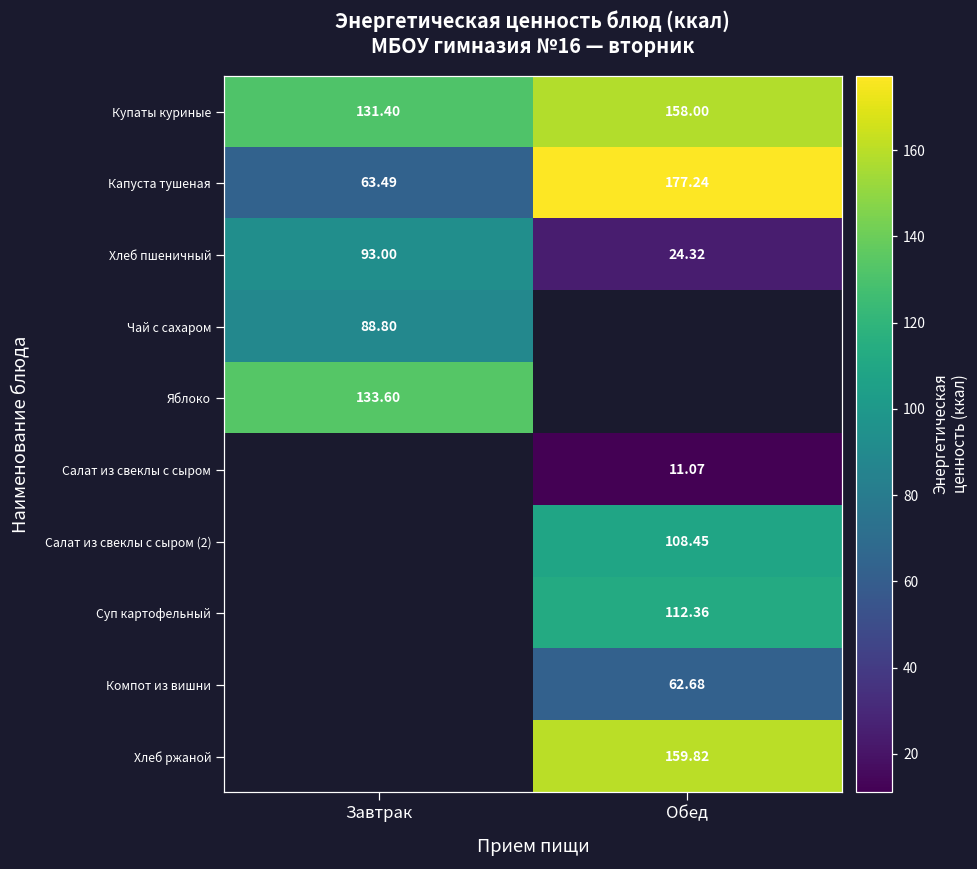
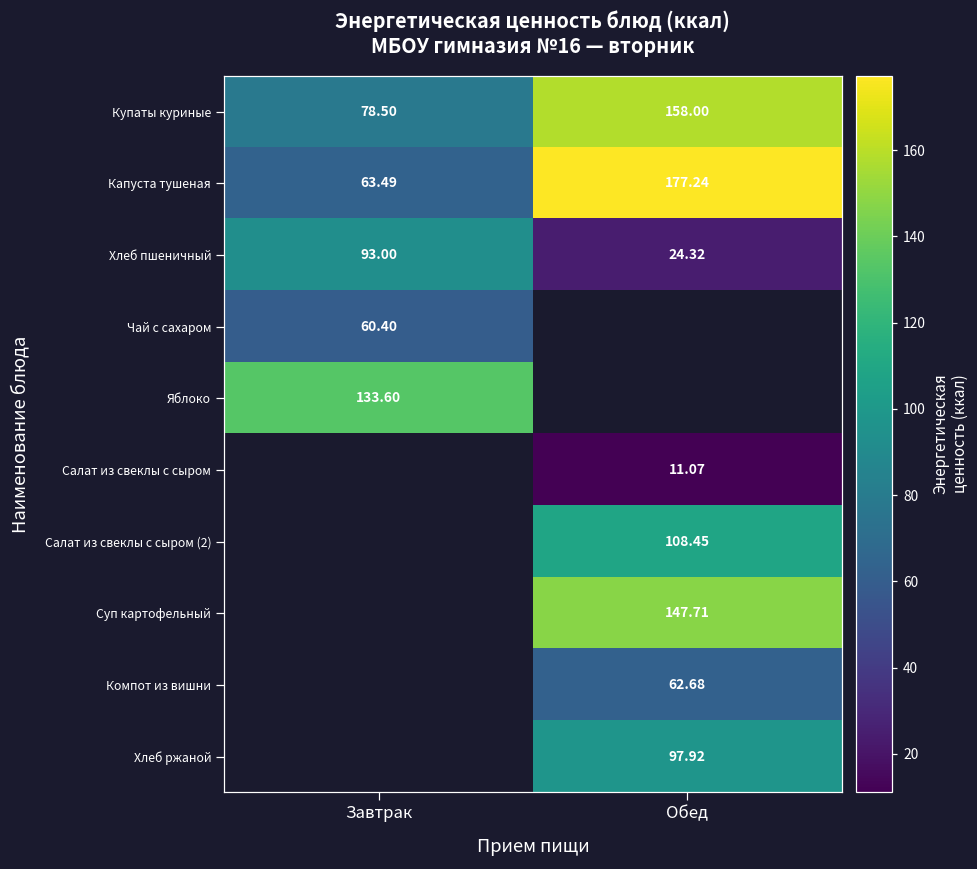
  {
    "Купаты куриные": {
-     "Завтрак": 131.40,
+     "Завтрак": 78.50,
      "Обед": 158.00
    },
    "Капуста тушеная": {
      "Завтрак": 63.49,
      "Обед": 177.24
    },
    "Хлеб пшеничный": {
      "Завтрак": 93.00,
      "Обед": 24.32
    },
    "Чай с сахаром": {
-     "Завтрак": 88.80
+     "Завтрак": 60.40
    },
    "Яблоко": {
      "Завтрак": 133.60
    },
    "Салат из свеклы с сыром": {
      "Обед": 11.07
    },
    "Салат из свеклы с сыром (2)": {
      "Обед": 108.45
    },
    "Суп картофельный": {
-     "Обед": 112.36
+     "Обед": 147.71
    },
    "Компот из вишни": {
      "Обед": 62.68
    },
    "Хлеб ржаной": {
-     "Обед": 159.82
+     "Обед": 97.92
    }
  }
